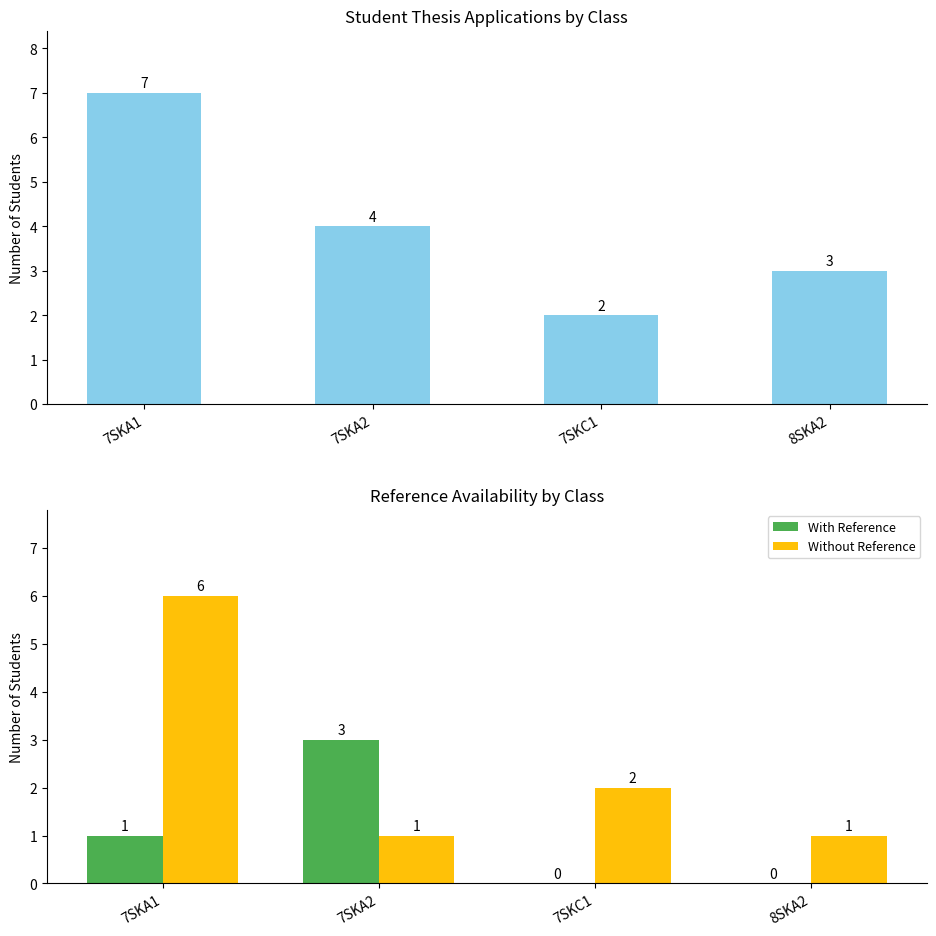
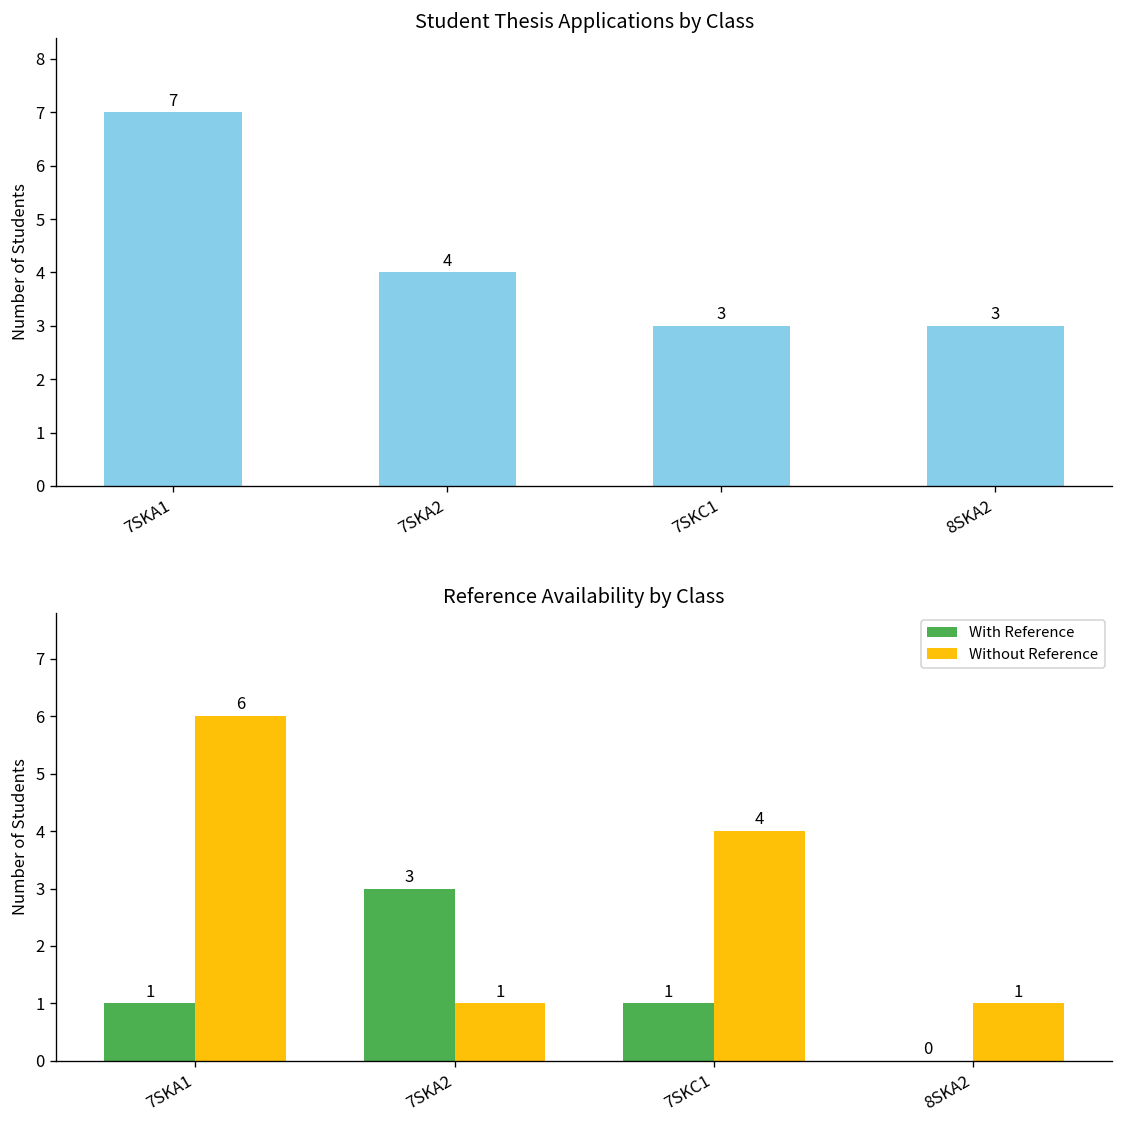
  {
    "Student Thesis Applications by Class": {
      "7SKA1": 7,
      "7SKA2": 4,
-     "7SKC1": 2,
+     "7SKC1": 3,
      "8SKA2": 3
    },
    "Reference Availability by Class": {
      "With Reference": {
        "7SKA1": 1,
        "7SKA2": 3,
-       "7SKC1": 0,
+       "7SKC1": 1,
        "8SKA2": 0
      },
      "Without Reference": {
        "7SKA1": 6,
        "7SKA2": 1,
-       "7SKC1": 2,
+       "7SKC1": 4,
        "8SKA2": 1
      }
    }
  }
